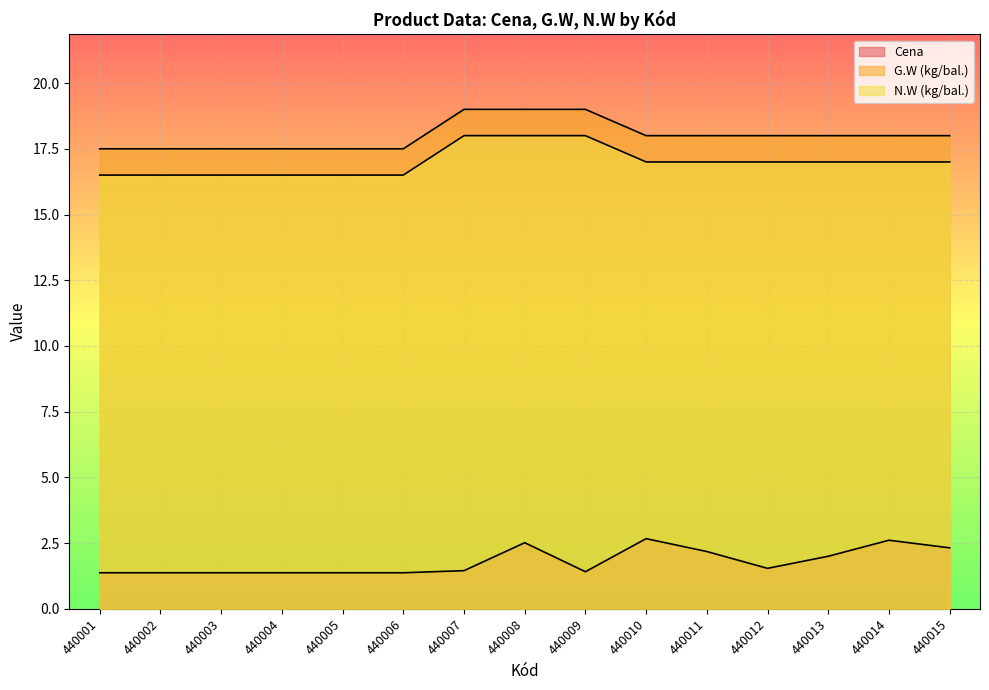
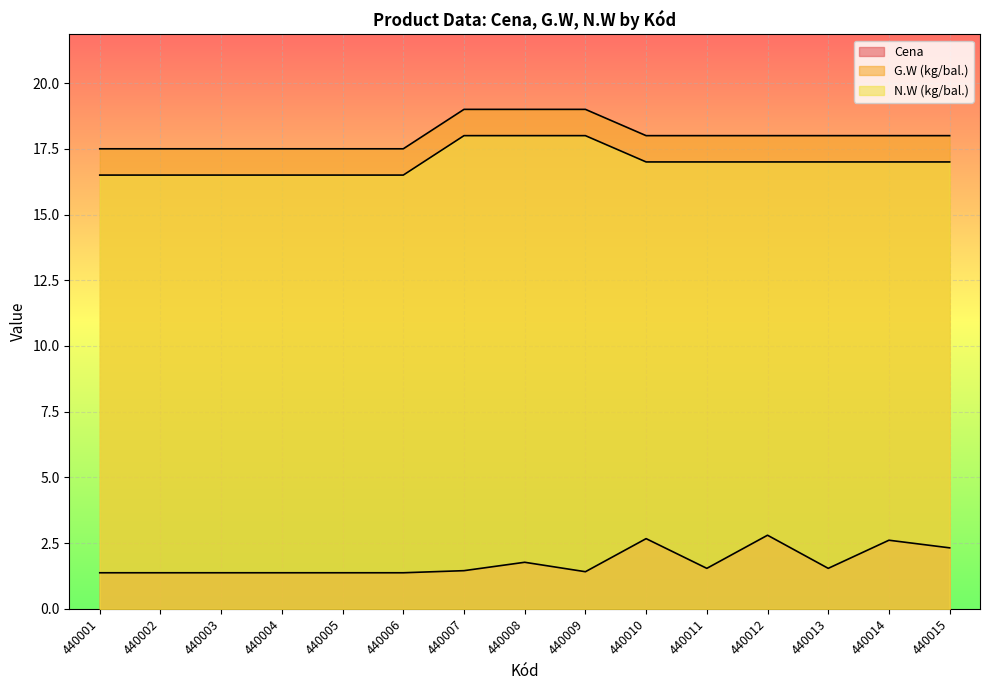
  {
    "Cena": {
      "440001": 1.4,
      "440002": 1.4,
      "440003": 1.4,
      "440004": 1.4,
      "440005": 1.4,
      "440006": 1.4,
      "440007": 1.5,
-     "440008": 2.5,
+     "440008": 1.8,
      "440009": 1.4,
      "440010": 2.7,
-     "440011": 2.2,
-     "440012": 1.5,
-     "440013": 2.0,
+     "440011": 1.5,
+     "440012": 2.8,
+     "440013": 1.5,
      "440014": 2.6,
      "440015": 2.3
    }
  }
